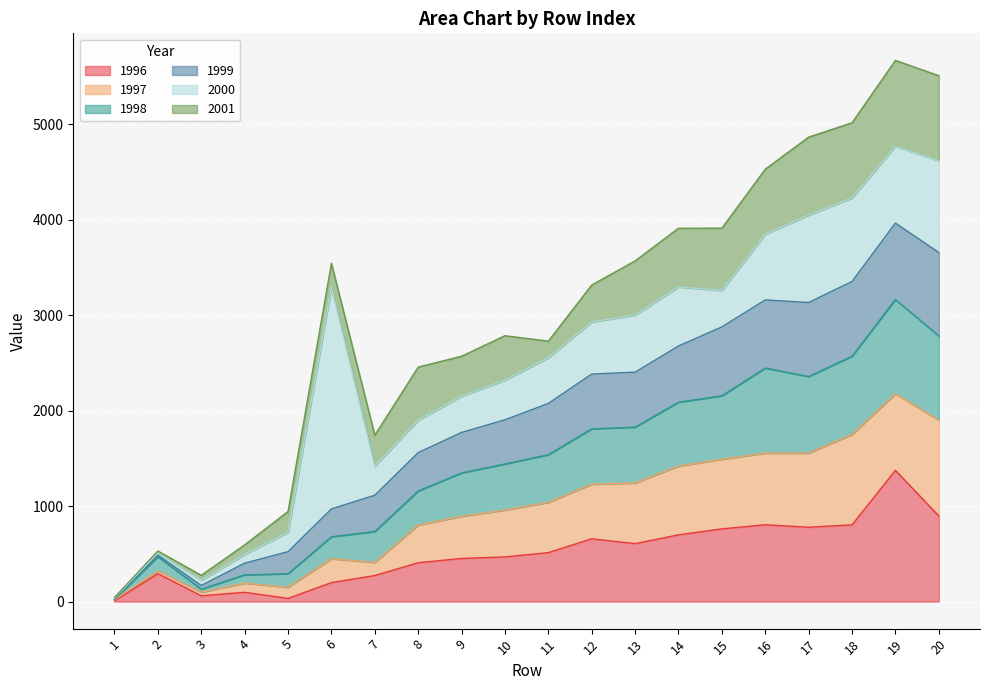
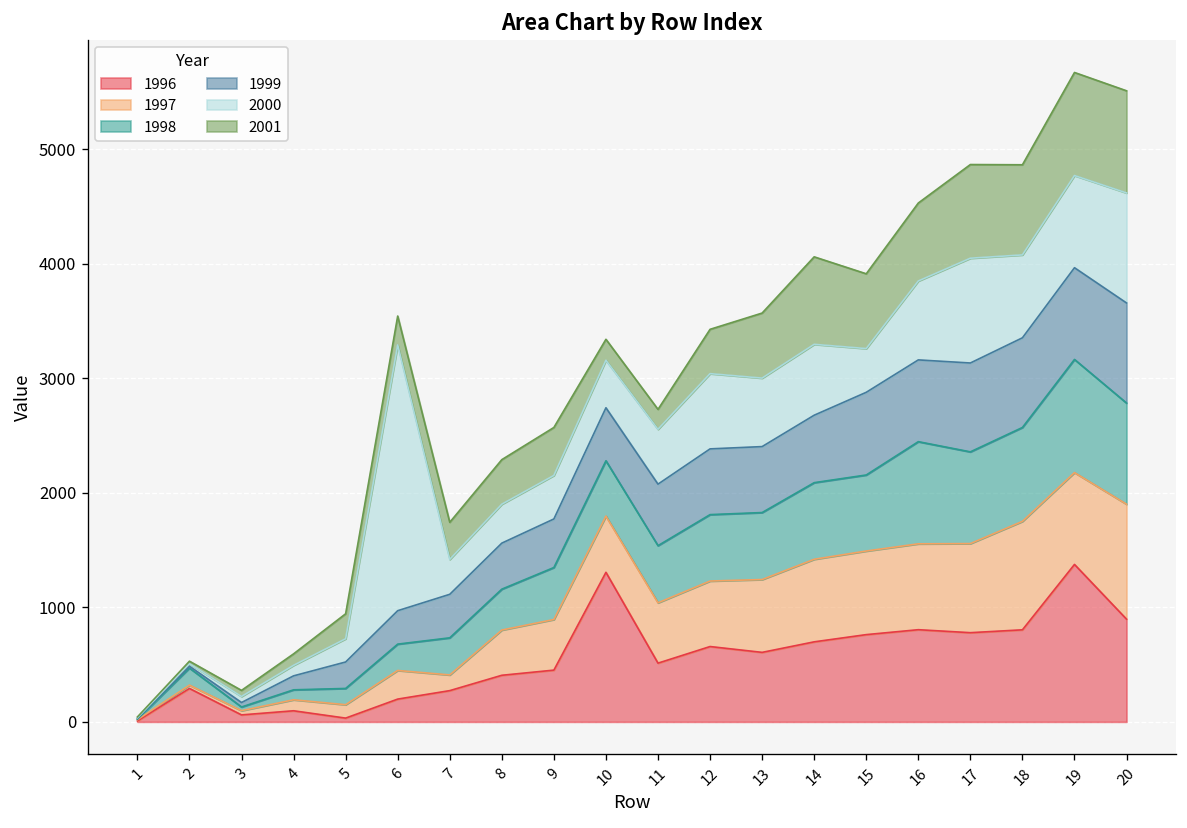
  {
    "1996": {
      "2": 300,
      "3": 100,
      "4": 100,
      "5": 0,
      "6": 200,
      "7": 300,
      "8": 400,
      "9": 500,
-     "10": 500,
+     "10": 1300,
      "11": 500,
      "12": 700,
      "13": 600,
      "14": 700,
      "15": 800,
      "16": 800,
      "17": 800,
      "18": 800,
      "19": 1400,
      "20": 900
    },
    "1997": {
      "2": 0,
      "3": 0,
      "4": 100,
      "5": 100,
      "6": 300,
      "7": 100,
      "8": 400,
      "9": 400,
      "10": 500,
      "11": 500,
      "12": 600,
      "13": 600,
      "14": 700,
      "15": 700,
      "16": 800,
      "17": 800,
      "18": 900,
      "19": 800,
      "20": 1000
    },
    "2000": {
      "3": 100,
      "4": 100,
      "5": 200,
      "6": 2300,
      "7": 300,
      "8": 300,
      "9": 400,
      "10": 400,
      "11": 500,
-     "12": 500,
+     "12": 700,
      "13": 600,
      "14": 600,
      "15": 400,
      "16": 700,
      "17": 900,
-     "18": 900,
+     "18": 700,
      "19": 800,
      "20": 1000
    },
    "2001": {
      "3": 100,
      "4": 100,
      "5": 200,
      "6": 300,
      "7": 300,
-     "8": 600,
+     "8": 400,
      "9": 400,
-     "10": 500,
+     "10": 200,
      "11": 200,
      "12": 400,
      "13": 600,
-     "14": 600,
+     "14": 800,
      "15": 700,
      "16": 700,
      "17": 800,
      "18": 800,
      "19": 900,
      "20": 900
    }
  }
